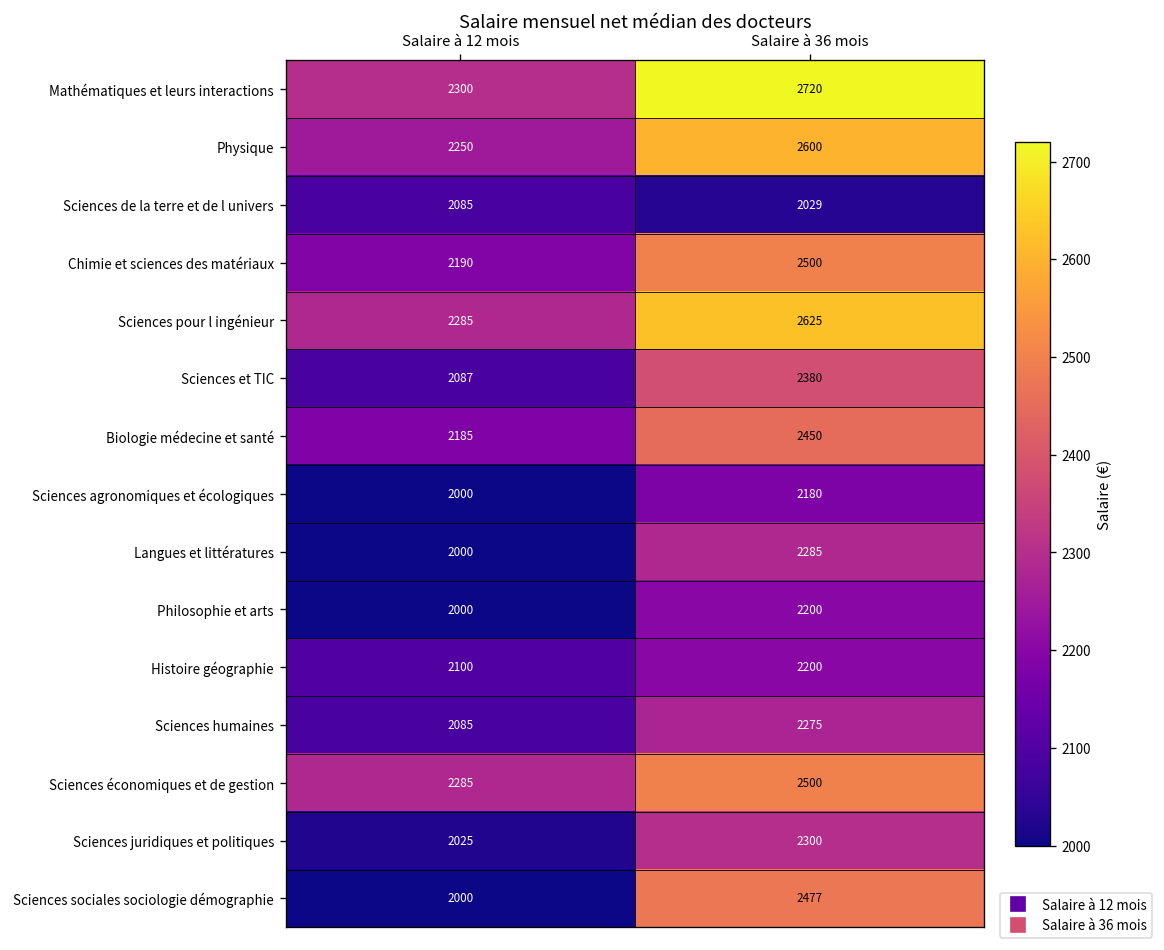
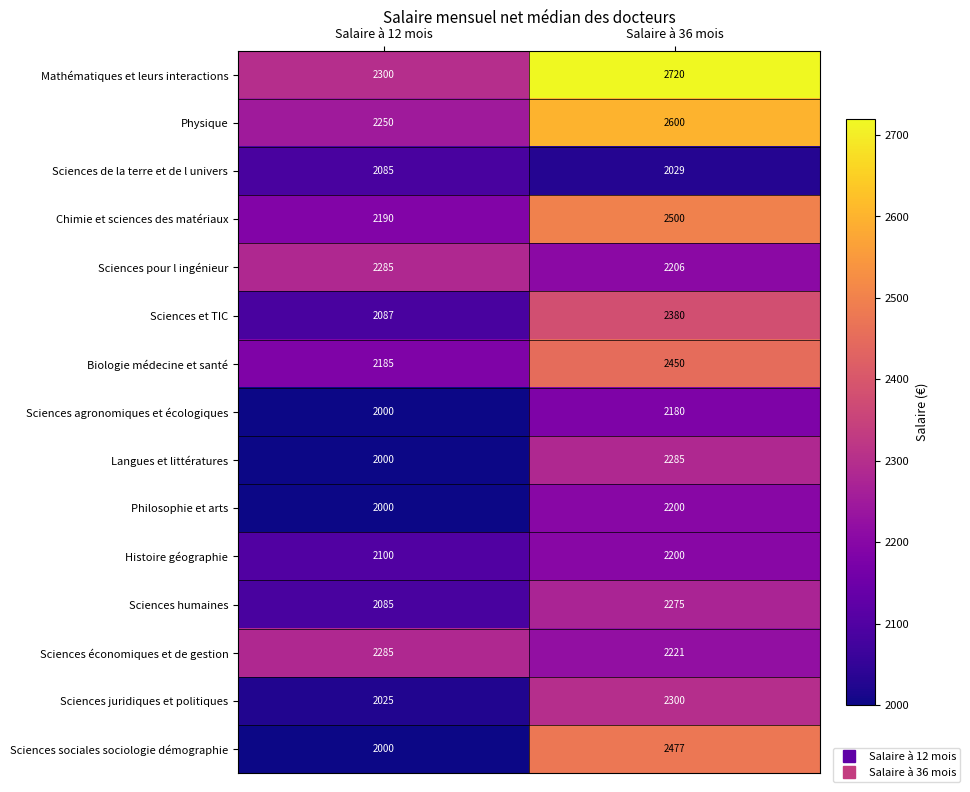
  {
    "Mathématiques et leurs interactions": {
      "Salaire à 12 mois": 2300,
      "Salaire à 36 mois": 2720
    },
    "Physique": {
      "Salaire à 12 mois": 2250,
      "Salaire à 36 mois": 2600
    },
    "Sciences de la terre et de l univers": {
      "Salaire à 12 mois": 2085,
      "Salaire à 36 mois": 2029
    },
    "Chimie et sciences des matériaux": {
      "Salaire à 12 mois": 2190,
      "Salaire à 36 mois": 2500
    },
    "Sciences pour l ingénieur": {
      "Salaire à 12 mois": 2285,
-     "Salaire à 36 mois": 2625
+     "Salaire à 36 mois": 2206
    },
    "Sciences et TIC": {
      "Salaire à 12 mois": 2087,
      "Salaire à 36 mois": 2380
    },
    "Biologie médecine et santé": {
      "Salaire à 12 mois": 2185,
      "Salaire à 36 mois": 2450
    },
    "Sciences agronomiques et écologiques": {
      "Salaire à 12 mois": 2000,
      "Salaire à 36 mois": 2180
    },
    "Langues et littératures": {
      "Salaire à 12 mois": 2000,
      "Salaire à 36 mois": 2285
    },
    "Philosophie et arts": {
      "Salaire à 12 mois": 2000,
      "Salaire à 36 mois": 2200
    },
    "Histoire géographie": {
      "Salaire à 12 mois": 2100,
      "Salaire à 36 mois": 2200
    },
    "Sciences humaines": {
      "Salaire à 12 mois": 2085,
      "Salaire à 36 mois": 2275
    },
    "Sciences économiques et de gestion": {
      "Salaire à 12 mois": 2285,
-     "Salaire à 36 mois": 2500
+     "Salaire à 36 mois": 2221
    },
    "Sciences juridiques et politiques": {
      "Salaire à 12 mois": 2025,
      "Salaire à 36 mois": 2300
    },
    "Sciences sociales sociologie démographie": {
      "Salaire à 12 mois": 2000,
      "Salaire à 36 mois": 2477
    }
  }
